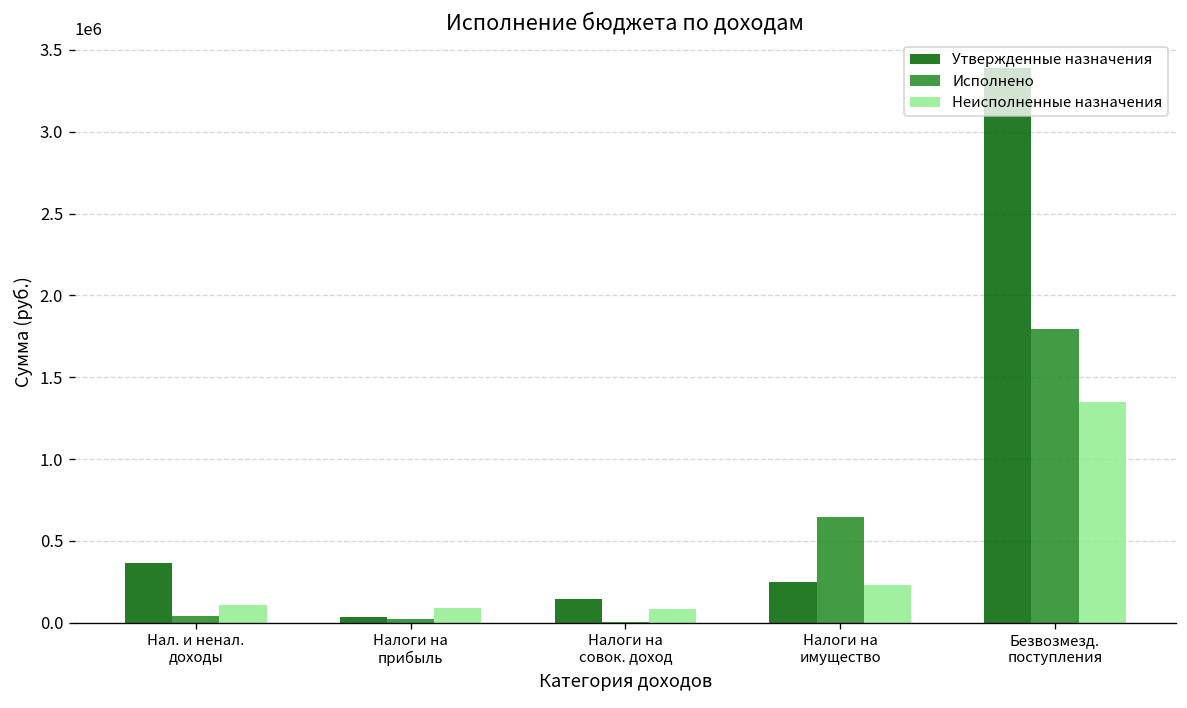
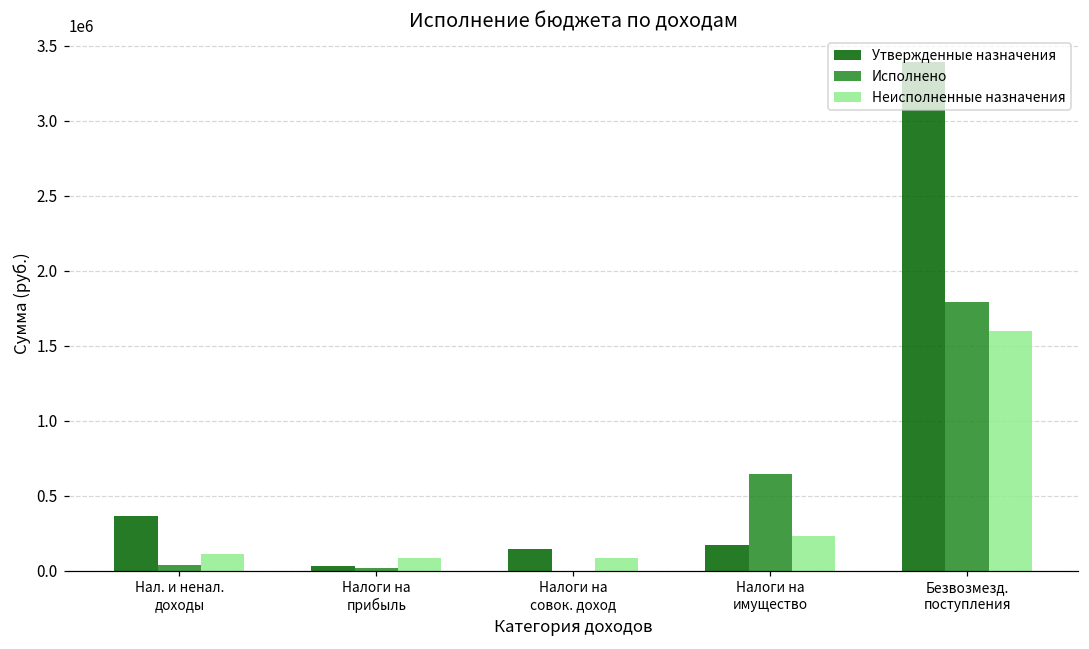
  {
    "Утвержденные назначения": {
      "Нал. и ненал. доходы": 370000,
      "Налоги на прибыль": 30000,
      "Налоги на совок. доход": 150000,
-     "Налоги на имущество": 250000
+     "Налоги на имущество": 170000
    },
    "Исполнено": {
      "Нал. и ненал. доходы": 40000,
      "Налоги на прибыль": 20000,
      "Налоги на имущество": 640000,
      "Безвозмезд. поступления": 1790000
    },
    "Неисполненные назначения": {
      "Нал. и ненал. доходы": 110000,
      "Налоги на прибыль": 90000,
      "Налоги на совок. доход": 80000,
      "Налоги на имущество": 230000,
-     "Безвозмезд. поступления": 1350000
+     "Безвозмезд. поступления": 1600000
    }
  }
